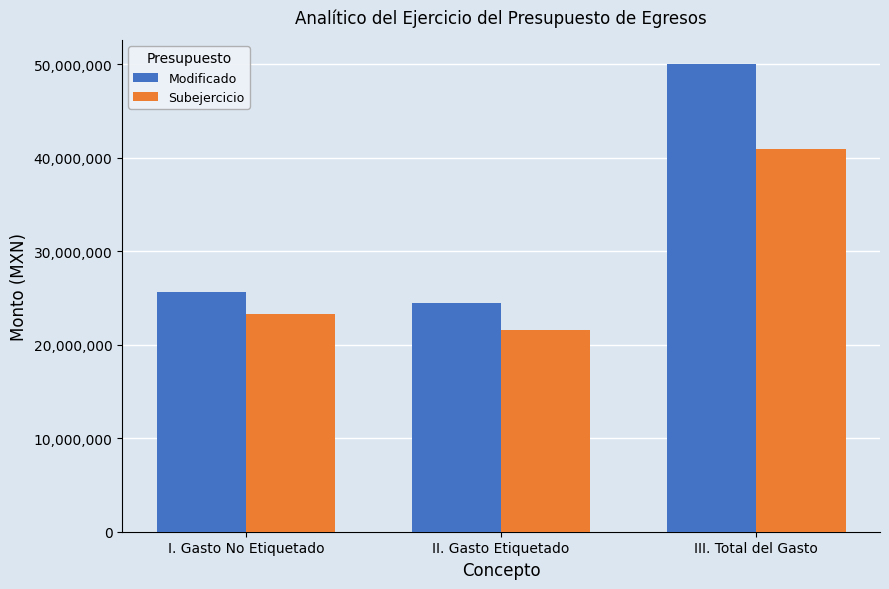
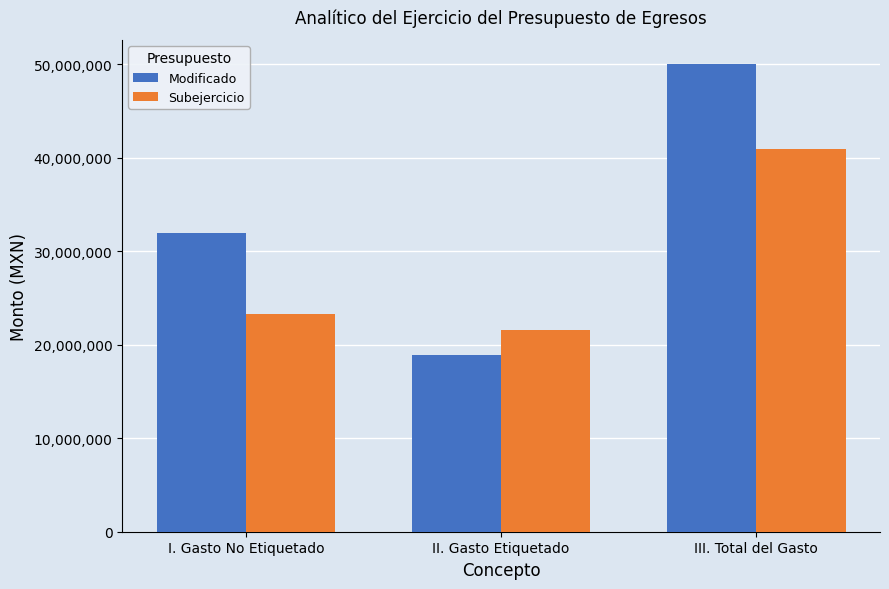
  {
    "Modificado": {
-     "I. Gasto No Etiquetado": "26,000,000",
-     "II. Gasto Etiquetado": "24,000,000",
+     "I. Gasto No Etiquetado": "32,000,000",
+     "II. Gasto Etiquetado": "19,000,000",
      "III. Total del Gasto": "50,000,000"
    },
    "Subejercicio": {
      "I. Gasto No Etiquetado": "23,000,000",
      "II. Gasto Etiquetado": "22,000,000",
      "III. Total del Gasto": "41,000,000"
    }
  }
